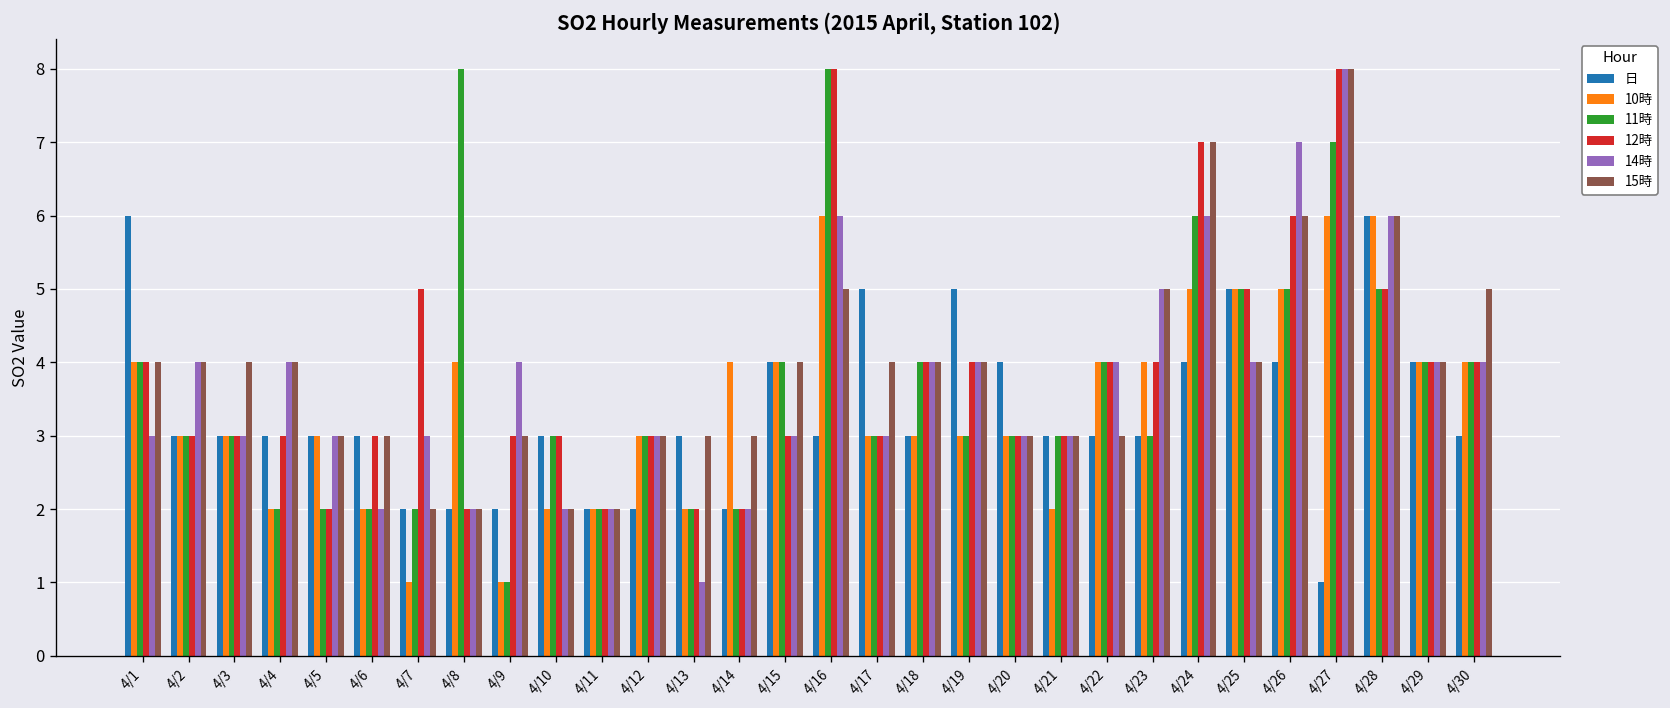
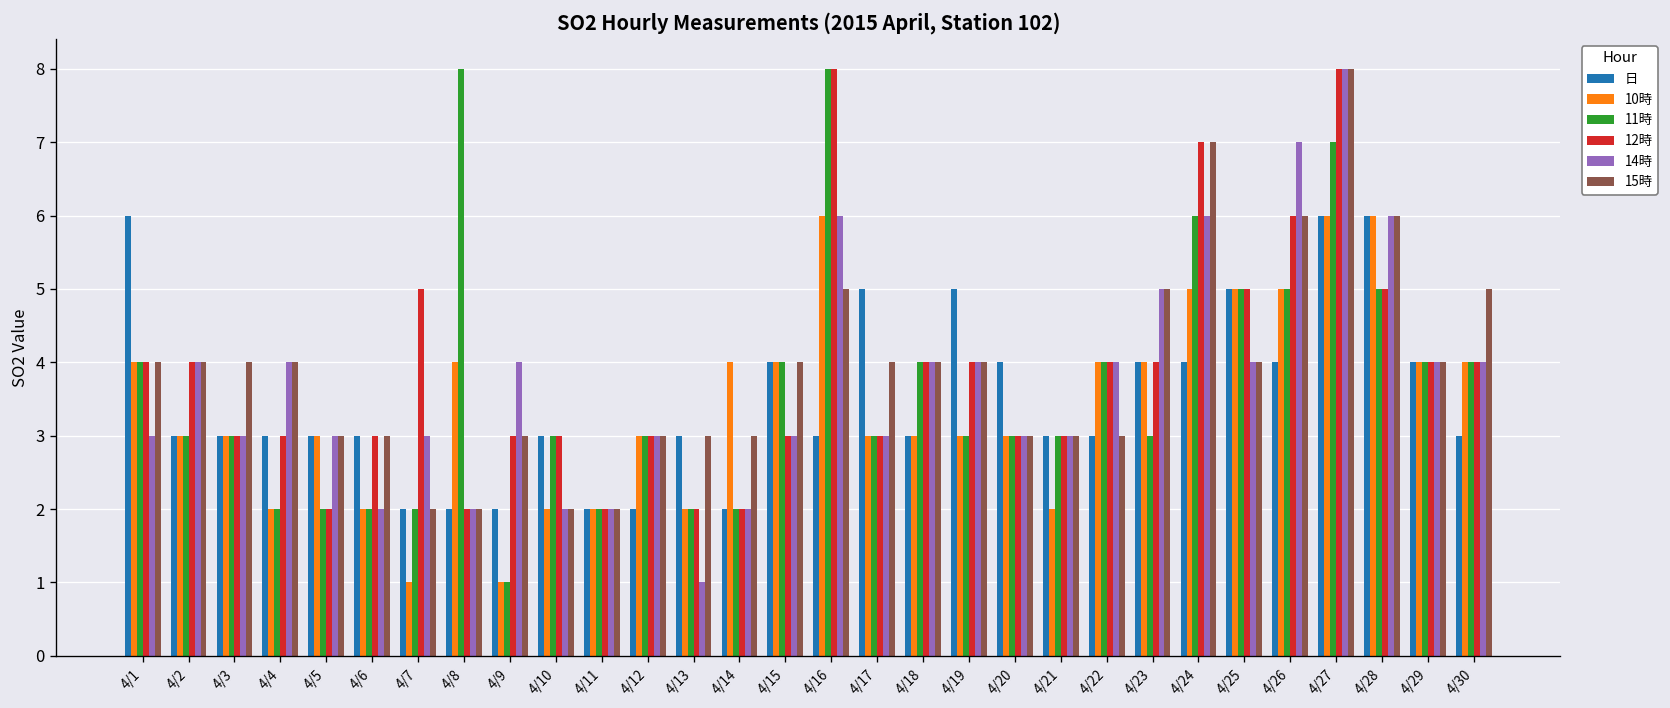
  {
    "日": {
      "4/1": 6,
      "4/2": 3,
      "4/3": 3,
      "4/4": 3,
      "4/5": 3,
      "4/6": 3,
      "4/7": 2,
      "4/8": 2,
      "4/9": 2,
      "4/10": 3,
      "4/11": 2,
      "4/12": 2,
      "4/13": 3,
      "4/14": 2,
      "4/15": 4,
      "4/16": 3,
      "4/17": 5,
      "4/18": 3,
      "4/19": 5,
      "4/20": 4,
      "4/21": 3,
      "4/22": 3,
-     "4/23": 3,
+     "4/23": 4,
      "4/24": 4,
      "4/25": 5,
      "4/26": 4,
-     "4/27": 1,
+     "4/27": 6,
      "4/28": 6,
      "4/29": 4,
      "4/30": 3
    },
    "10時": {
      "4/1": 4,
      "4/2": 3,
      "4/3": 3,
      "4/4": 2,
      "4/5": 3,
      "4/6": 2,
      "4/7": 1,
      "4/8": 4,
      "4/9": 1,
      "4/10": 2,
      "4/11": 2,
      "4/12": 3,
      "4/13": 2,
      "4/14": 4,
      "4/15": 4,
      "4/16": 6,
      "4/17": 3,
      "4/18": 3,
      "4/19": 3,
      "4/20": 3,
      "4/21": 2,
      "4/22": 4,
      "4/23": 4,
      "4/24": 5,
      "4/25": 5,
      "4/26": 5,
      "4/27": 6,
      "4/28": 6,
      "4/29": 4,
      "4/30": 4
    },
    "11時": {
      "4/1": 4,
      "4/2": 3,
      "4/3": 3,
      "4/4": 2,
      "4/5": 2,
      "4/6": 2,
      "4/7": 2,
      "4/8": 8,
      "4/9": 1,
      "4/10": 3,
      "4/11": 2,
      "4/12": 3,
      "4/13": 2,
      "4/14": 2,
      "4/15": 4,
      "4/16": 8,
      "4/17": 3,
      "4/18": 4,
      "4/19": 3,
      "4/20": 3,
      "4/21": 3,
      "4/22": 4,
      "4/23": 3,
      "4/24": 6,
      "4/25": 5,
      "4/26": 5,
      "4/27": 7,
      "4/28": 5,
      "4/29": 4,
      "4/30": 4
    },
    "12時": {
      "4/1": 4,
-     "4/2": 3,
+     "4/2": 4,
      "4/3": 3,
      "4/4": 3,
      "4/5": 2,
      "4/6": 3,
      "4/7": 5,
      "4/8": 2,
      "4/9": 3,
      "4/10": 3,
      "4/11": 2,
      "4/12": 3,
      "4/13": 2,
      "4/14": 2,
      "4/15": 3,
      "4/16": 8,
      "4/17": 3,
      "4/18": 4,
      "4/19": 4,
      "4/20": 3,
      "4/21": 3,
      "4/22": 4,
      "4/23": 4,
      "4/24": 7,
      "4/25": 5,
      "4/26": 6,
      "4/27": 8,
      "4/28": 5,
      "4/29": 4,
      "4/30": 4
    },
    "14時": {
      "4/1": 3,
      "4/2": 4,
      "4/3": 3,
      "4/4": 4,
      "4/5": 3,
      "4/6": 2,
      "4/7": 3,
      "4/8": 2,
      "4/9": 4,
      "4/10": 2,
      "4/11": 2,
      "4/12": 3,
      "4/13": 1,
      "4/14": 2,
      "4/15": 3,
      "4/16": 6,
      "4/17": 3,
      "4/18": 4,
      "4/19": 4,
      "4/20": 3,
      "4/21": 3,
      "4/22": 4,
      "4/23": 5,
      "4/24": 6,
      "4/25": 4,
      "4/26": 7,
      "4/27": 8,
      "4/28": 6,
      "4/29": 4,
      "4/30": 4
    },
    "15時": {
      "4/1": 4,
      "4/2": 4,
      "4/3": 4,
      "4/4": 4,
      "4/5": 3,
      "4/6": 3,
      "4/7": 2,
      "4/8": 2,
      "4/9": 3,
      "4/10": 2,
      "4/11": 2,
      "4/12": 3,
      "4/13": 3,
      "4/14": 3,
      "4/15": 4,
      "4/16": 5,
      "4/17": 4,
      "4/18": 4,
      "4/19": 4,
      "4/20": 3,
      "4/21": 3,
      "4/22": 3,
      "4/23": 5,
      "4/24": 7,
      "4/25": 4,
      "4/26": 6,
      "4/27": 8,
      "4/28": 6,
      "4/29": 4,
      "4/30": 5
    }
  }
